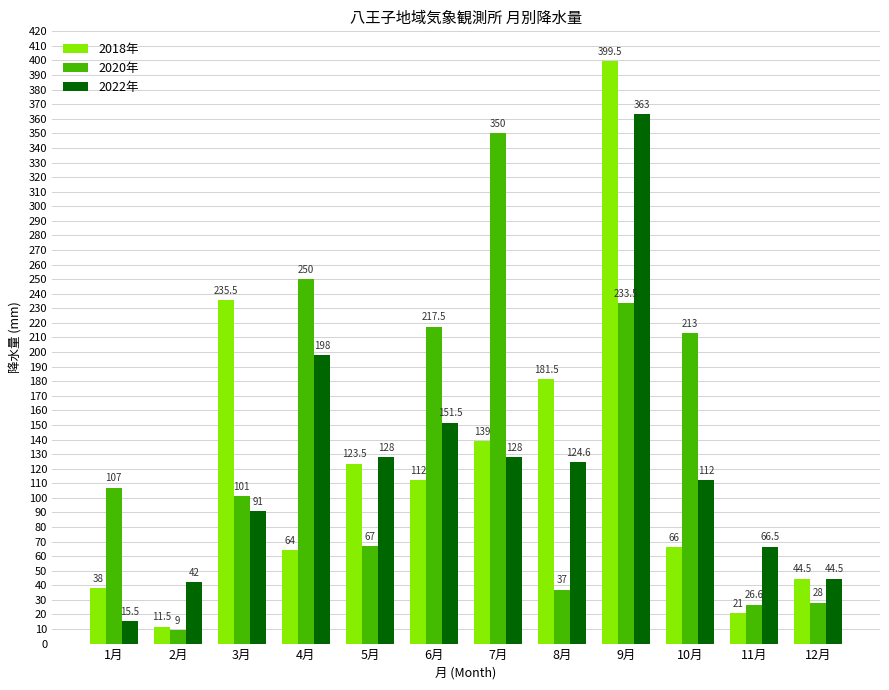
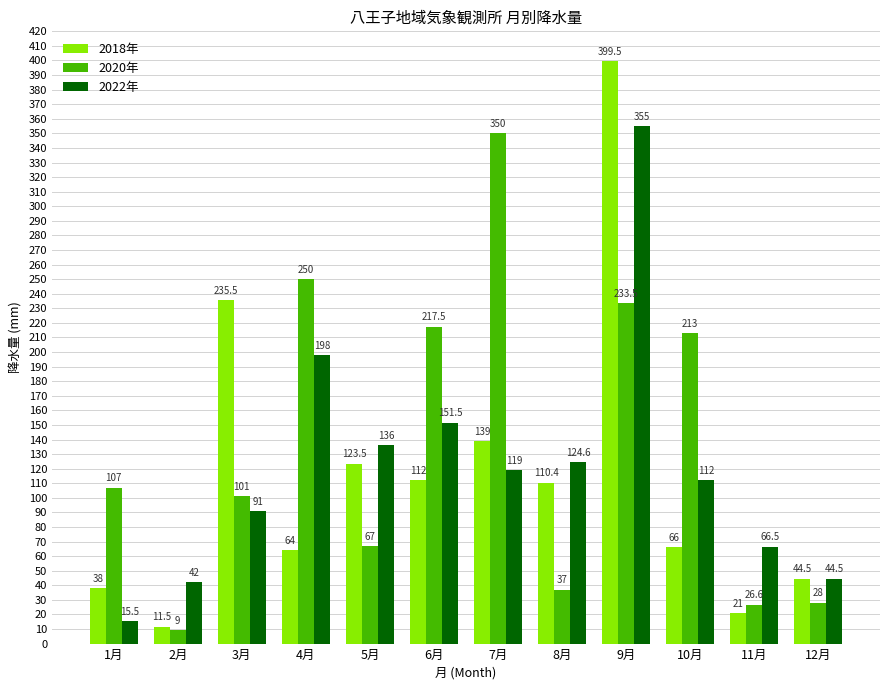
  {
    "2018年": {
      "1月": 38,
      "2月": 11.5,
      "3月": 235.5,
      "4月": 64,
      "5月": 123.5,
      "6月": 112,
      "7月": 139,
-     "8月": 181.5,
+     "8月": 110.4,
      "9月": 399.5,
      "10月": 66,
      "11月": 21,
      "12月": 44.5
    },
    "2020年": {
      "1月": 107,
      "2月": 9,
      "3月": 101,
      "4月": 250,
      "5月": 67,
      "6月": 217.5,
      "7月": 350,
      "8月": 37,
      "9月": 233.5,
      "10月": 213,
      "11月": 26.6,
      "12月": 28
    },
    "2022年": {
      "1月": 15.5,
      "2月": 42,
      "3月": 91,
      "4月": 198,
-     "5月": 128,
+     "5月": 136,
      "6月": 151.5,
-     "7月": 128,
+     "7月": 119,
      "8月": 124.6,
-     "9月": 363,
+     "9月": 355,
      "10月": 112,
      "11月": 66.5,
      "12月": 44.5
    }
  }
